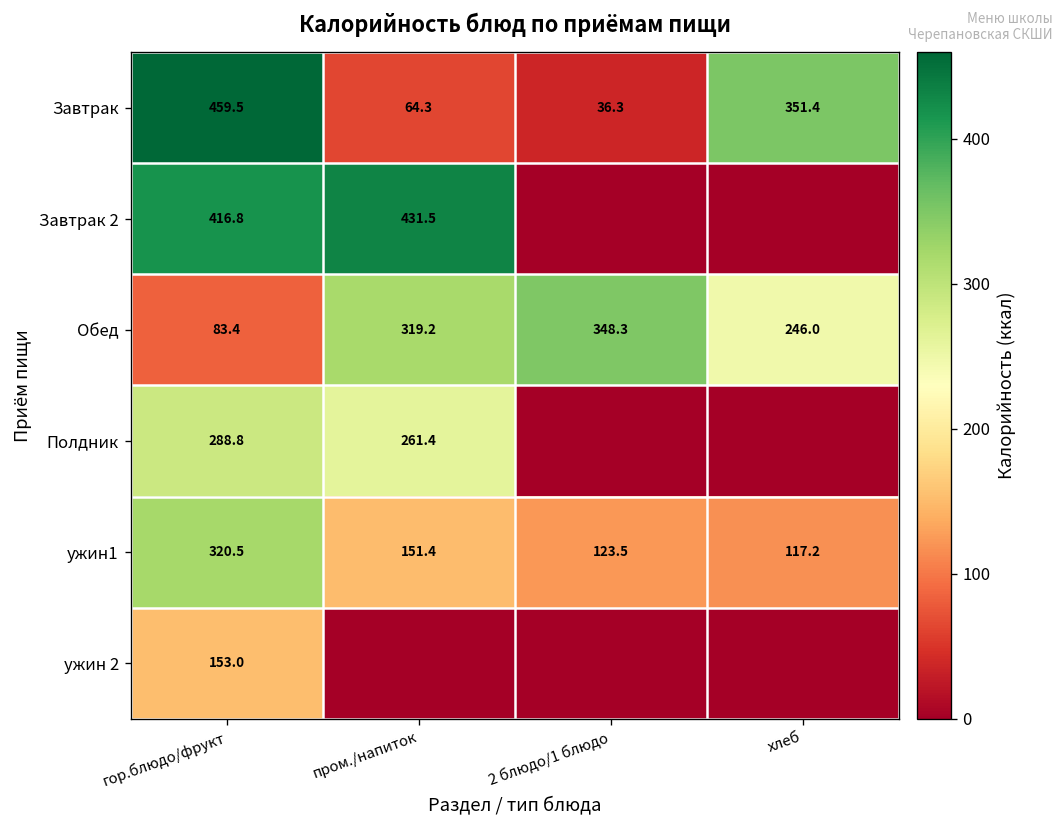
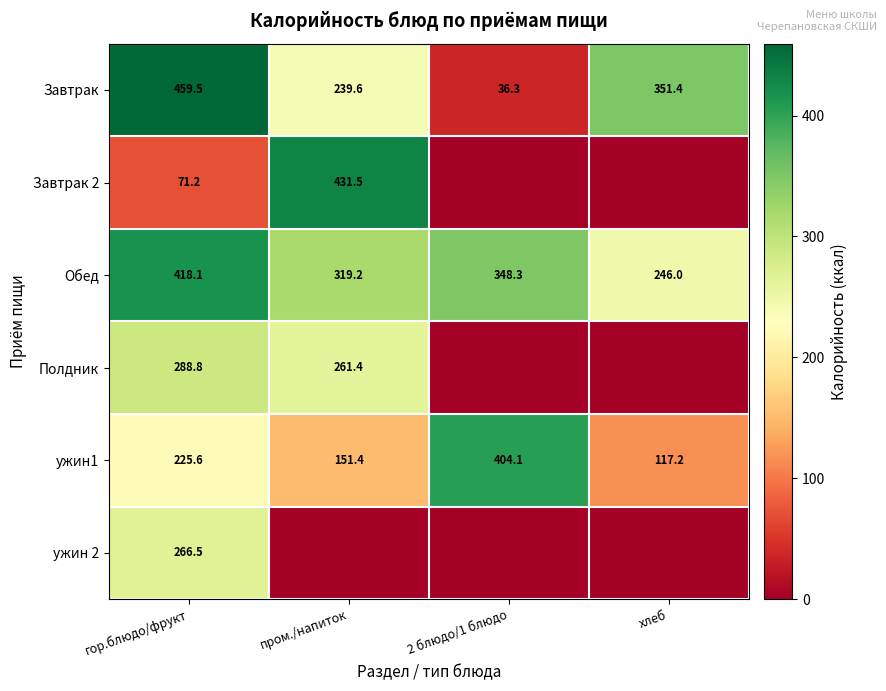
  {
    "Завтрак": {
      "гор.блюдо/фрукт": 459.5,
-     "пром./напиток": 64.3,
+     "пром./напиток": 239.6,
      "2 блюдо/1 блюдо": 36.3,
      "хлеб": 351.4
    },
    "Завтрак 2": {
-     "гор.блюдо/фрукт": 416.8,
+     "гор.блюдо/фрукт": 71.2,
      "пром./напиток": 431.5
    },
    "Обед": {
-     "гор.блюдо/фрукт": 83.4,
+     "гор.блюдо/фрукт": 418.1,
      "пром./напиток": 319.2,
      "2 блюдо/1 блюдо": 348.3,
      "хлеб": 246.0
    },
    "Полдник": {
      "гор.блюдо/фрукт": 288.8,
      "пром./напиток": 261.4
    },
    "ужин1": {
-     "гор.блюдо/фрукт": 320.5,
+     "гор.блюдо/фрукт": 225.6,
      "пром./напиток": 151.4,
-     "2 блюдо/1 блюдо": 123.5,
+     "2 блюдо/1 блюдо": 404.1,
      "хлеб": 117.2
    },
    "ужин 2": {
-     "гор.блюдо/фрукт": 153.0
+     "гор.блюдо/фрукт": 266.5
    }
  }
